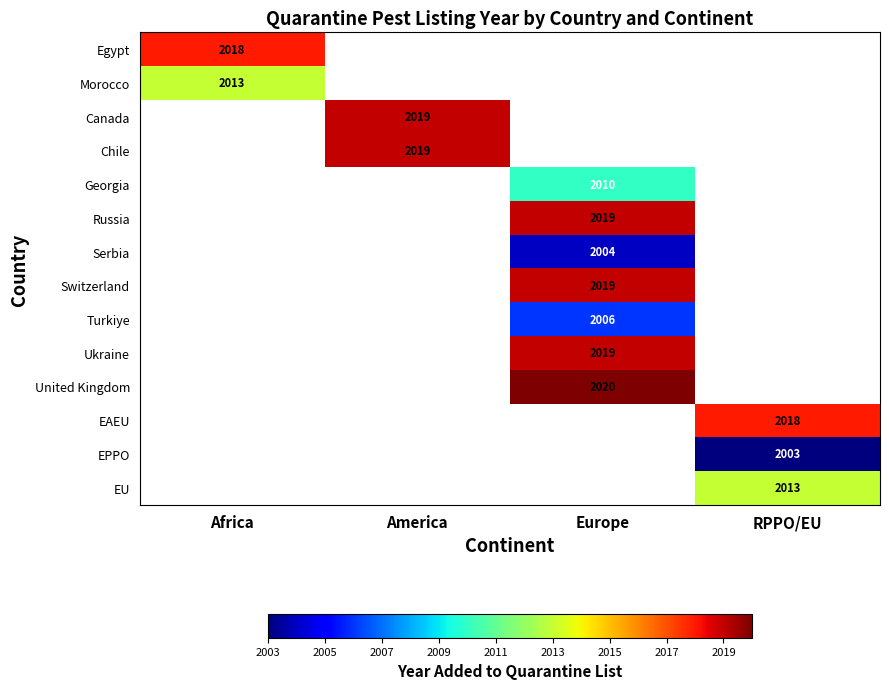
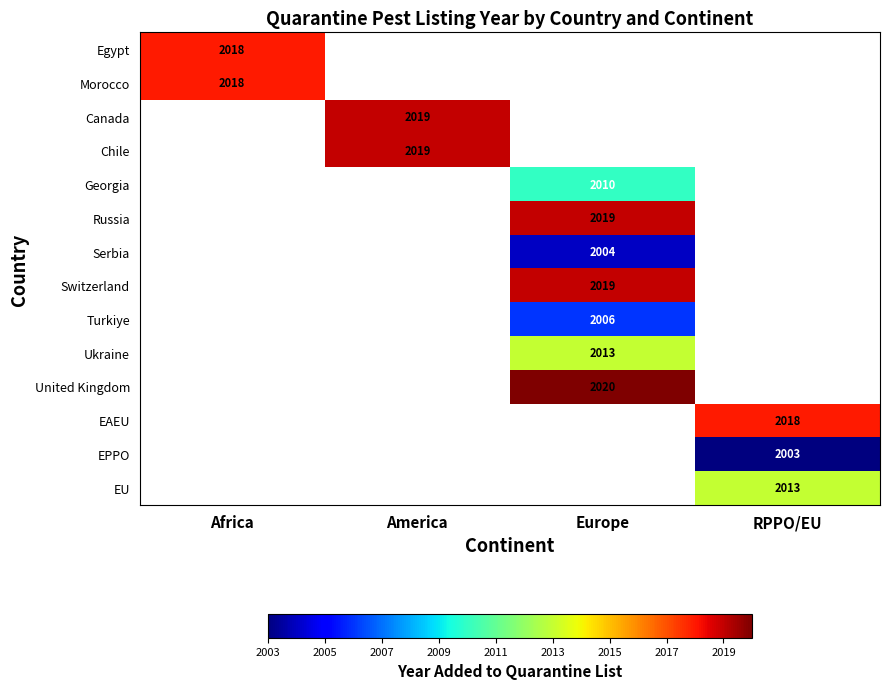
  {
    "Egypt": {
      "Africa": 2018
    },
    "Morocco": {
-     "Africa": 2013
+     "Africa": 2018
    },
    "Canada": {
      "America": 2019
    },
    "Chile": {
      "America": 2019
    },
    "Georgia": {
      "Europe": 2010
    },
    "Russia": {
      "Europe": 2019
    },
    "Serbia": {
      "Europe": 2004
    },
    "Switzerland": {
      "Europe": 2019
    },
    "Turkiye": {
      "Europe": 2006
    },
    "Ukraine": {
-     "Europe": 2019
+     "Europe": 2013
    },
    "United Kingdom": {
      "Europe": 2020
    },
    "EAEU": {
      "RPPO/EU": 2018
    },
    "EPPO": {
      "RPPO/EU": 2003
    },
    "EU": {
      "RPPO/EU": 2013
    }
  }
